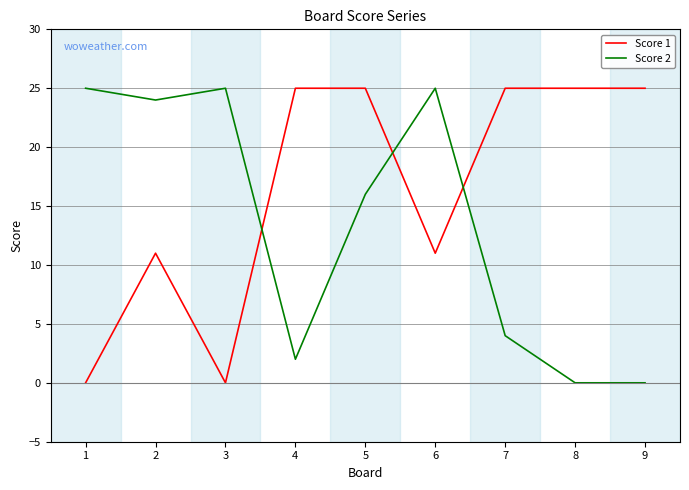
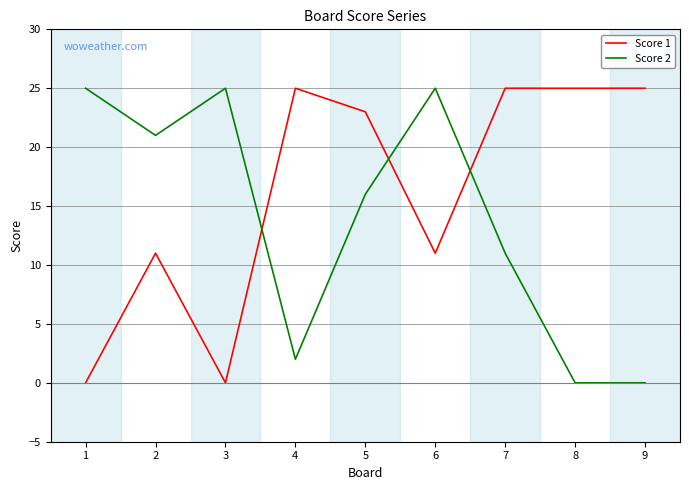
  {
    "Score 1": {
      "1": 0,
      "2": 11,
      "3": 0,
      "4": 25,
-     "5": 25,
+     "5": 23,
      "6": 11,
      "7": 25,
      "8": 25,
      "9": 25
    },
    "Score 2": {
      "1": 25,
-     "2": 24,
+     "2": 21,
      "3": 25,
      "4": 2,
      "5": 16,
      "6": 25,
-     "7": 4,
+     "7": 11,
      "8": 0,
      "9": 0
    }
  }
